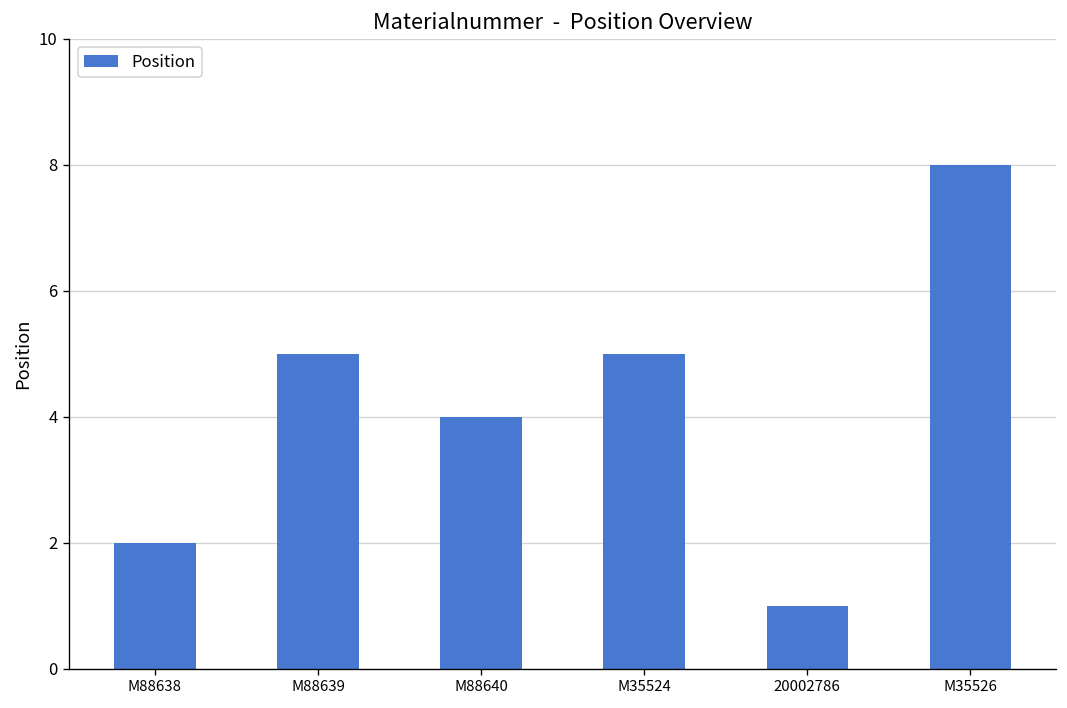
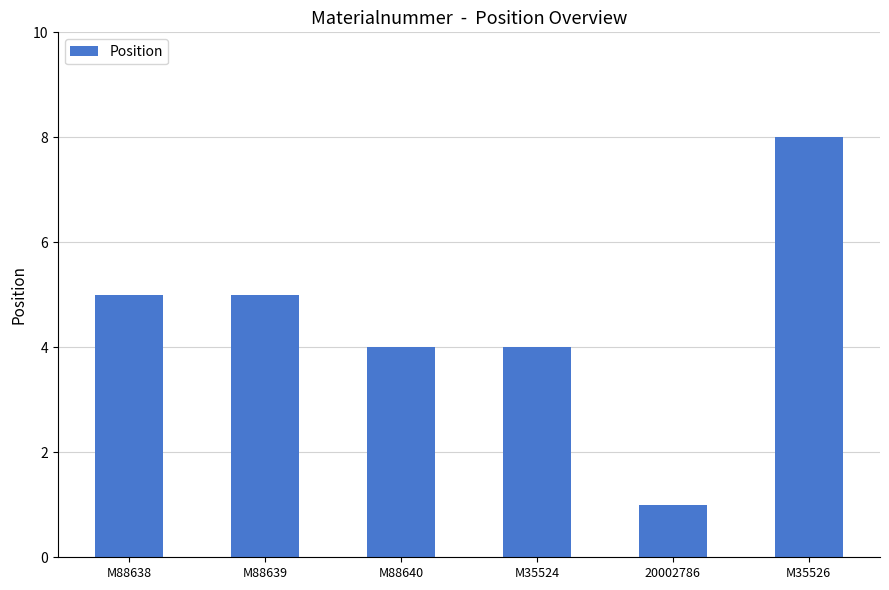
  {
-   "M88638": 2,
+   "M88638": 5,
    "M88639": 5,
    "M88640": 4,
-   "M35524": 5,
+   "M35524": 4,
    "20002786": 1,
    "M35526": 8
  }
